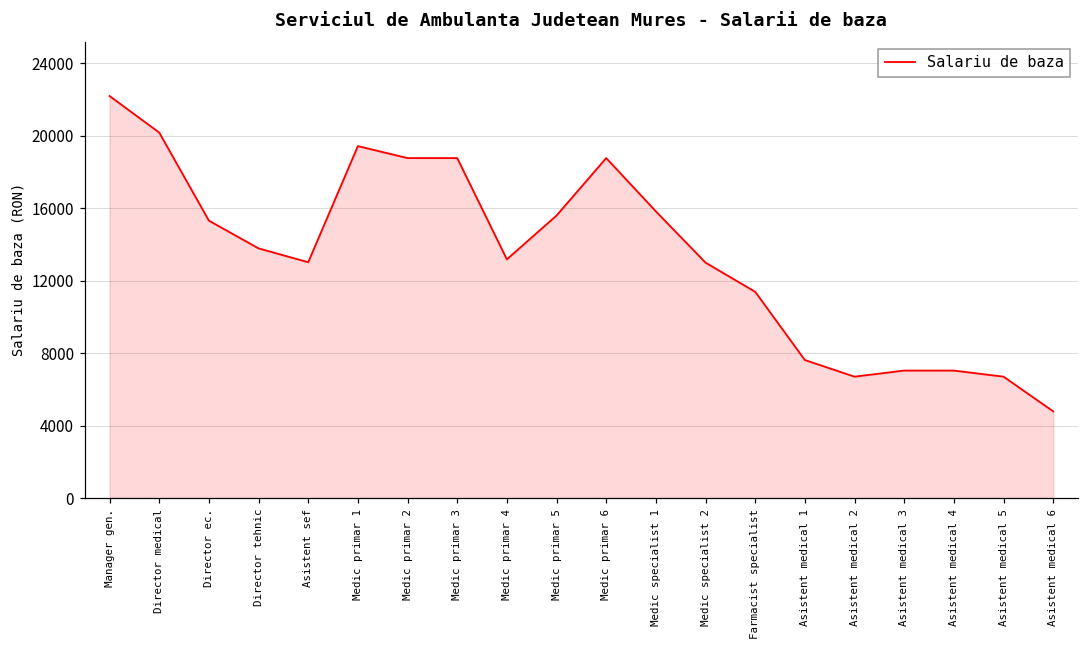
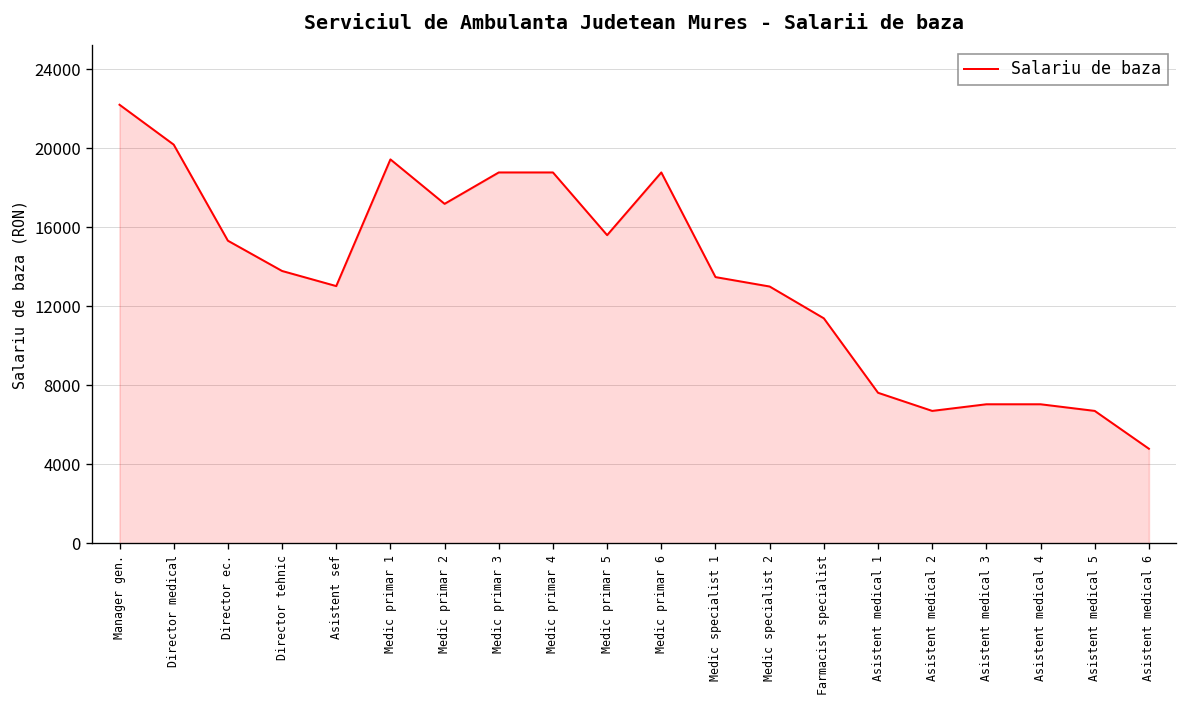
  {
    "Manager gen.": 22200,
    "Director medical": 20200,
    "Director ec.": 15300,
    "Director tehnic": 13800,
    "Asistent sef": 13000,
    "Medic primar 1": 19400,
-   "Medic primar 2": 18800,
+   "Medic primar 2": 17200,
    "Medic primar 3": 18800,
-   "Medic primar 4": 13200,
+   "Medic primar 4": 18800,
    "Medic primar 5": 15600,
    "Medic primar 6": 18800,
-   "Medic specialist 1": 15800,
+   "Medic specialist 1": 13500,
    "Medic specialist 2": 13000,
    "Farmacist specialist": 11400,
    "Asistent medical 1": 7600,
    "Asistent medical 2": 6700,
    "Asistent medical 3": 7000,
    "Asistent medical 4": 7000,
    "Asistent medical 5": 6700,
    "Asistent medical 6": 4800
  }
